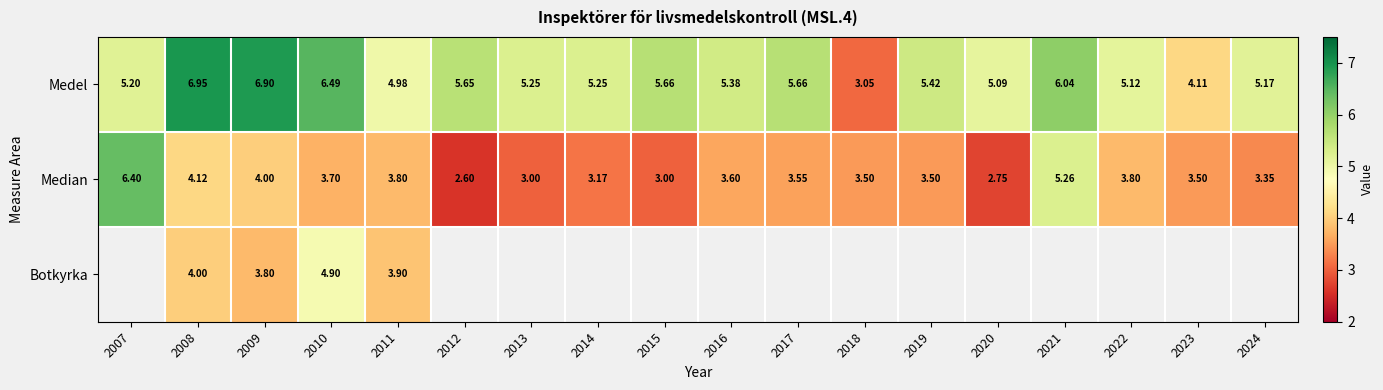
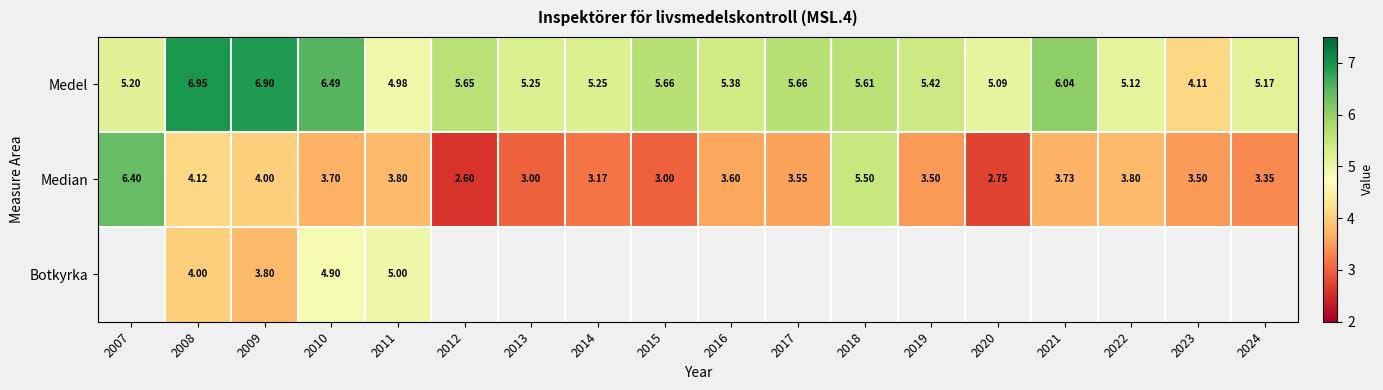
  {
    "Medel": {
      "2007": 5.20,
      "2008": 6.95,
      "2009": 6.90,
      "2010": 6.49,
      "2011": 4.98,
      "2012": 5.65,
      "2013": 5.25,
      "2014": 5.25,
      "2015": 5.66,
      "2016": 5.38,
      "2017": 5.66,
-     "2018": 3.05,
+     "2018": 5.61,
      "2019": 5.42,
      "2020": 5.09,
      "2021": 6.04,
      "2022": 5.12,
      "2023": 4.11,
      "2024": 5.17
    },
    "Median": {
      "2007": 6.40,
      "2008": 4.12,
      "2009": 4.00,
      "2010": 3.70,
      "2011": 3.80,
      "2012": 2.60,
      "2013": 3.00,
      "2014": 3.17,
      "2015": 3.00,
      "2016": 3.60,
      "2017": 3.55,
-     "2018": 3.50,
+     "2018": 5.50,
      "2019": 3.50,
      "2020": 2.75,
-     "2021": 5.26,
+     "2021": 3.73,
      "2022": 3.80,
      "2023": 3.50,
      "2024": 3.35
    },
    "Botkyrka": {
      "2008": 4.00,
      "2009": 3.80,
      "2010": 4.90,
-     "2011": 3.90
+     "2011": 5.00
    }
  }
